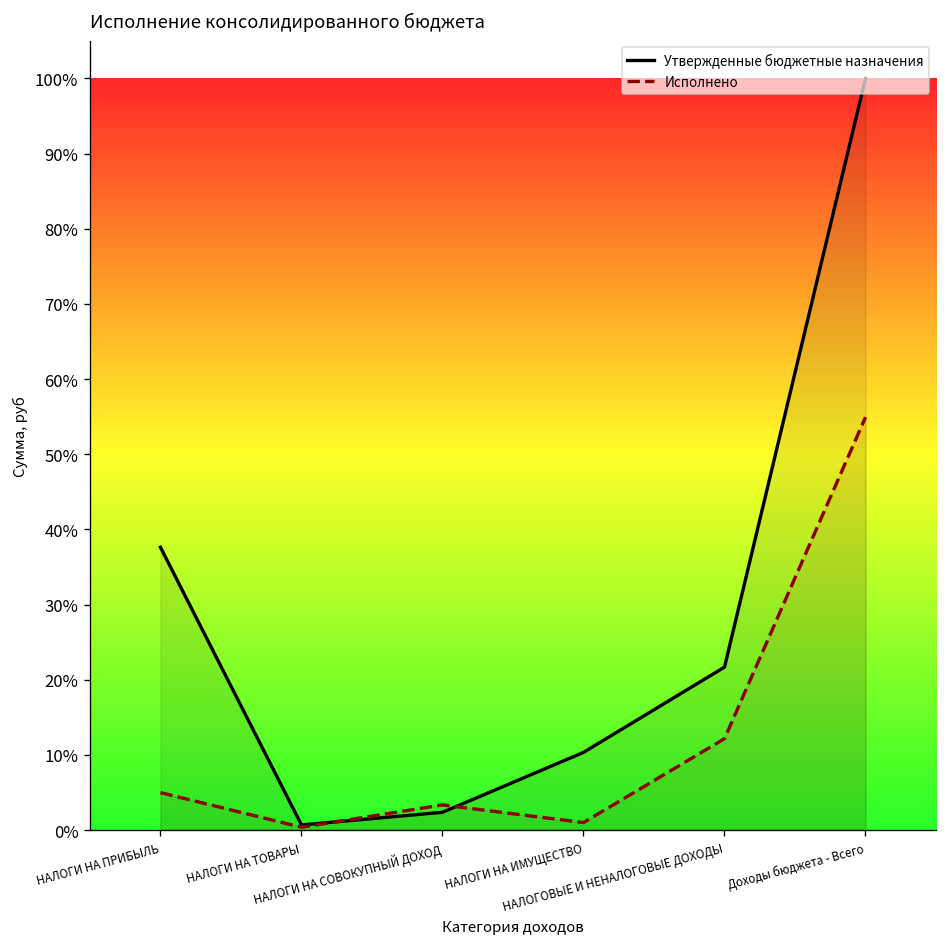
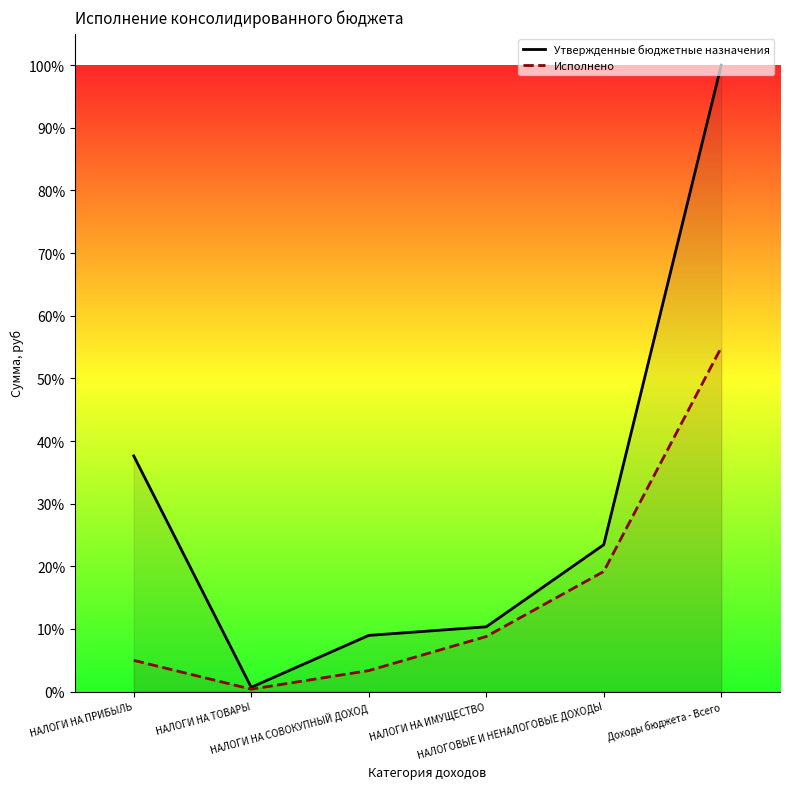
  {
    "Утвержденные бюджетные назначения": {
      "НАЛОГИ НА ПРИБЫЛЬ": "38%",
-     "НАЛОГИ НА СОВОКУПНЫЙ ДОХОД": "2%",
+     "НАЛОГИ НА СОВОКУПНЫЙ ДОХОД": "9%",
      "НАЛОГИ НА ИМУЩЕСТВО": "10%",
-     "НАЛОГОВЫЕ И НЕНАЛОГОВЫЕ ДОХОДЫ": "22%"
+     "НАЛОГОВЫЕ И НЕНАЛОГОВЫЕ ДОХОДЫ": "23%"
    },
    "Исполнено": {
      "НАЛОГИ НА ПРИБЫЛЬ": "5%",
      "НАЛОГИ НА СОВОКУПНЫЙ ДОХОД": "3%",
-     "НАЛОГИ НА ИМУЩЕСТВО": "1%",
-     "НАЛОГОВЫЕ И НЕНАЛОГОВЫЕ ДОХОДЫ": "12%",
+     "НАЛОГИ НА ИМУЩЕСТВО": "9%",
+     "НАЛОГОВЫЕ И НЕНАЛОГОВЫЕ ДОХОДЫ": "19%",
      "Доходы бюджета - Всего": "55%"
    }
  }
